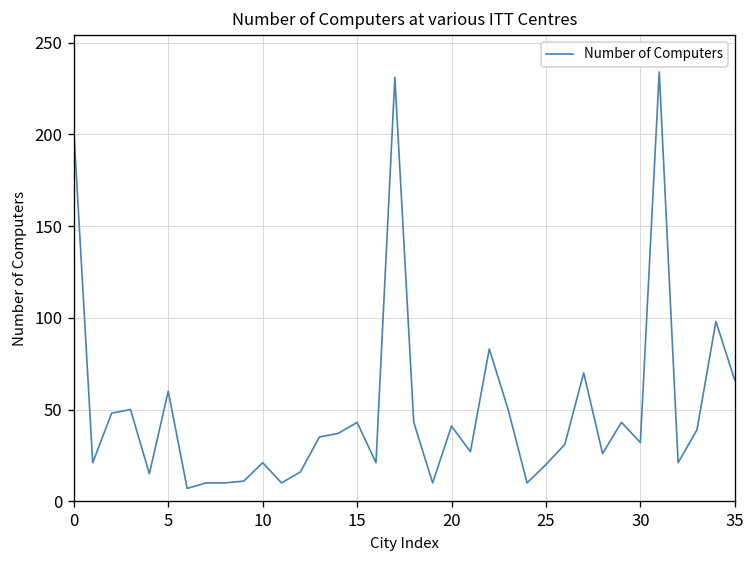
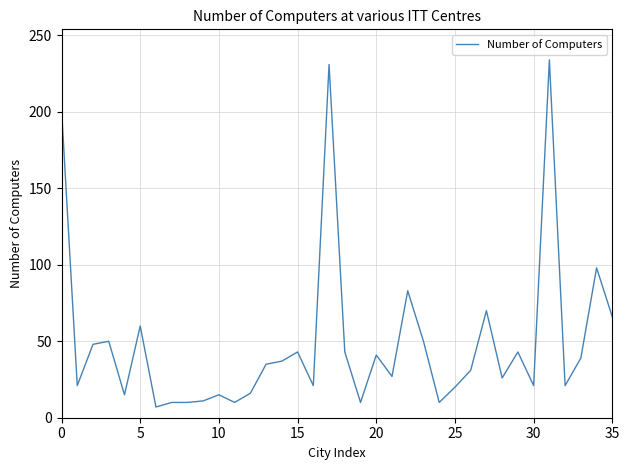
  {
    "0": 202,
    "5": 60,
-   "10": 21,
+   "10": 15,
    "15": 43,
    "20": 41,
    "25": 20,
-   "30": 32,
+   "30": 21,
    "35": 66
  }
